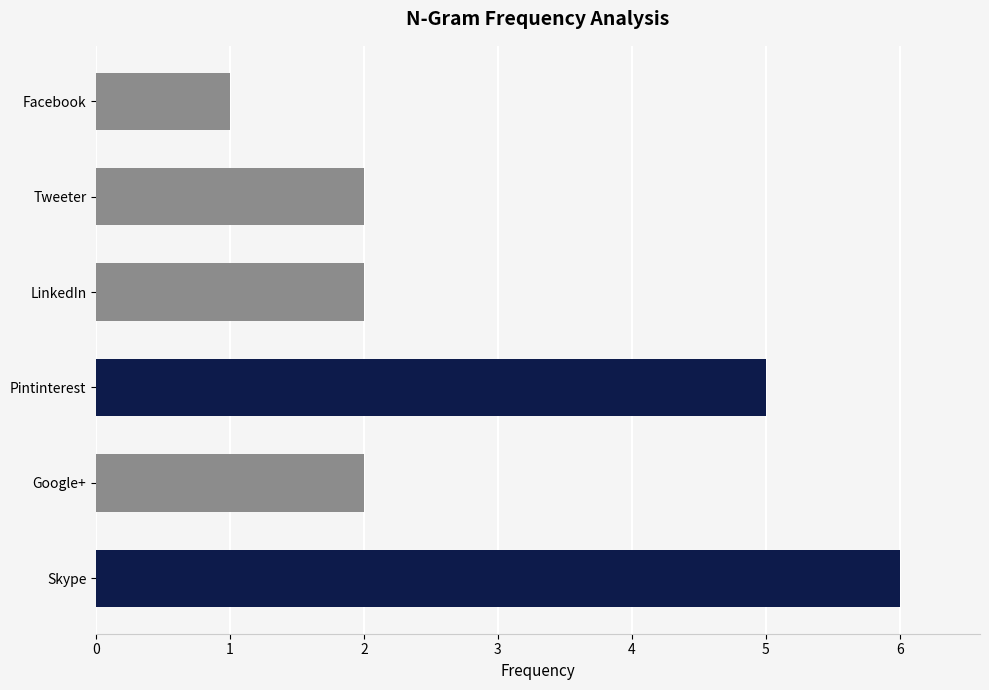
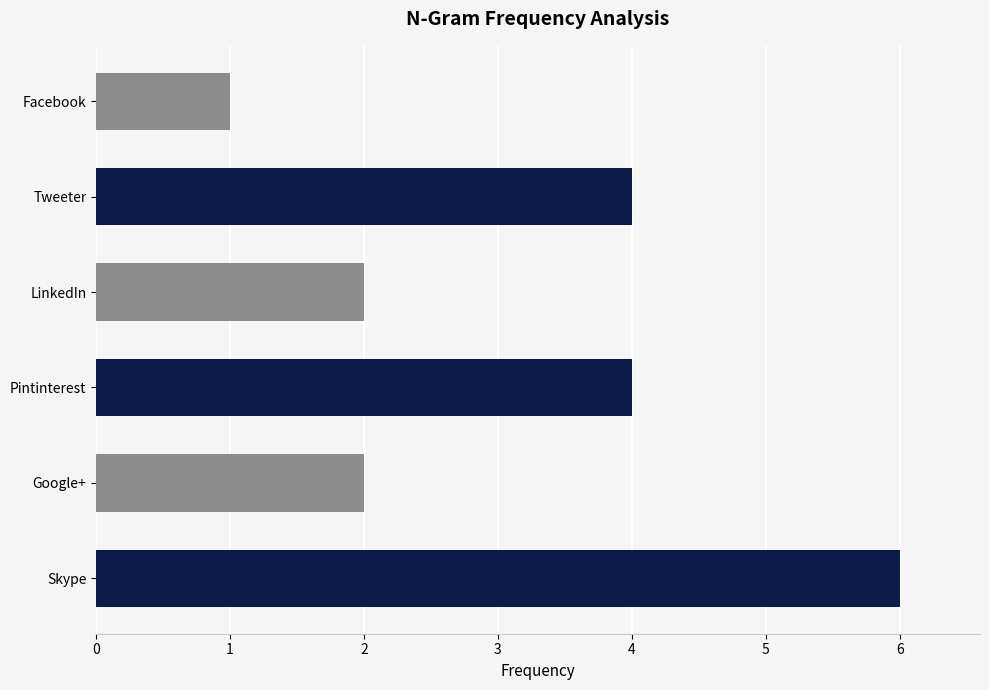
  {
    "Facebook": 1,
-   "Tweeter": 2,
+   "Tweeter": 4,
    "LinkedIn": 2,
-   "Pintinterest": 5,
+   "Pintinterest": 4,
    "Google+": 2,
    "Skype": 6
  }
